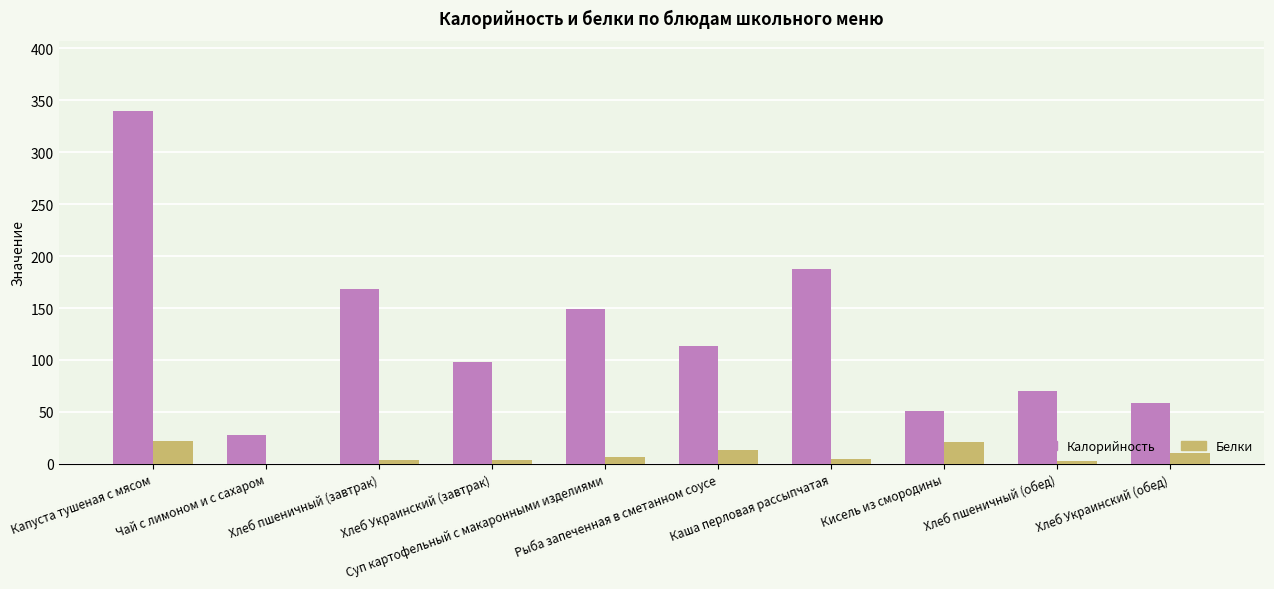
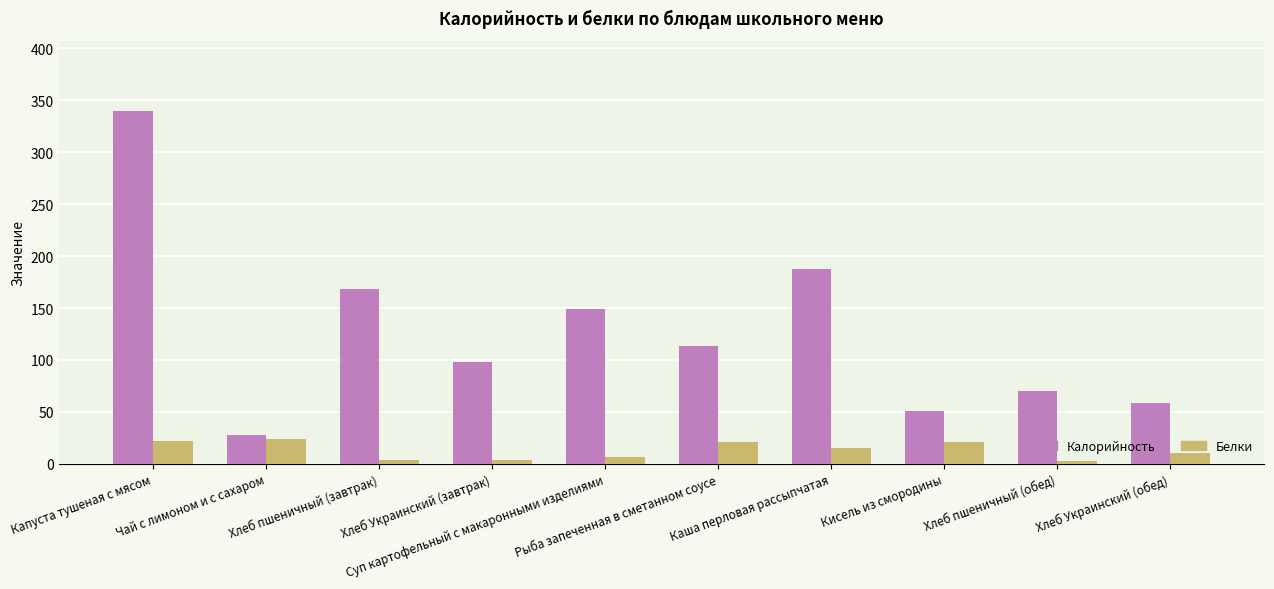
  {
    "Калорийность": {
      "Капуста тушеная с мясом": 339,
      "Чай с лимоном и с сахаром": 28,
      "Хлеб пшеничный (завтрак)": 168,
      "Хлеб Украинский (завтрак)": 98,
      "Суп картофельный с макаронными изделиями": 150,
      "Рыба запеченная в сметанном соусе": 113,
      "Каша перловая рассыпчатая": 187,
      "Кисель из смородины": 51,
      "Хлеб пшеничный (обед)": 70,
      "Хлеб Украинский (обед)": 59
    },
    "Белки": {
      "Капуста тушеная с мясом": 22,
-     "Чай с лимоном и с сахаром": 0,
+     "Чай с лимоном и с сахаром": 24,
      "Хлеб пшеничный (завтрак)": 4,
      "Хлеб Украинский (завтрак)": 3,
      "Суп картофельный с макаронными изделиями": 7,
-     "Рыба запеченная в сметанном соусе": 13,
-     "Каша перловая рассыпчатая": 4,
+     "Рыба запеченная в сметанном соусе": 21,
+     "Каша перловая рассыпчатая": 15,
      "Кисель из смородины": 21,
      "Хлеб Украинский (обед)": 10
    }
  }
